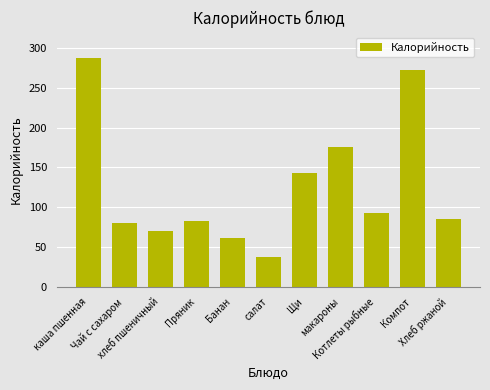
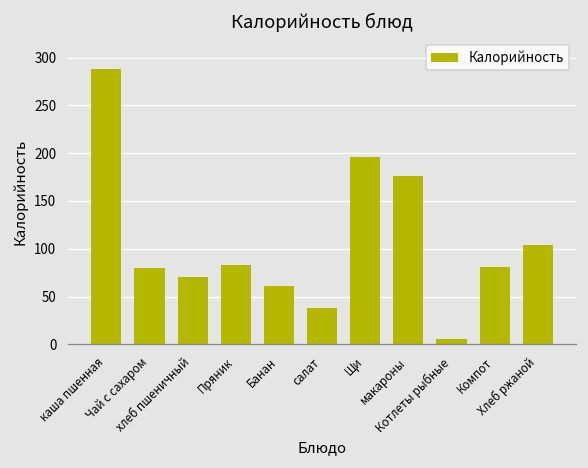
  {
    "каша пшенная": 290,
    "Чай с сахаром": 80,
    "хлеб пшеничный": 70,
    "Пряник": 80,
    "Банан": 60,
    "салат": 40,
-   "Щи": 140,
+   "Щи": 200,
    "макароны": 180,
-   "Котлеты рыбные": 90,
-   "Компот": 270,
-   "Хлеб ржаной": 90
+   "Котлеты рыбные": 10,
+   "Компот": 80,
+   "Хлеб ржаной": 100
  }
